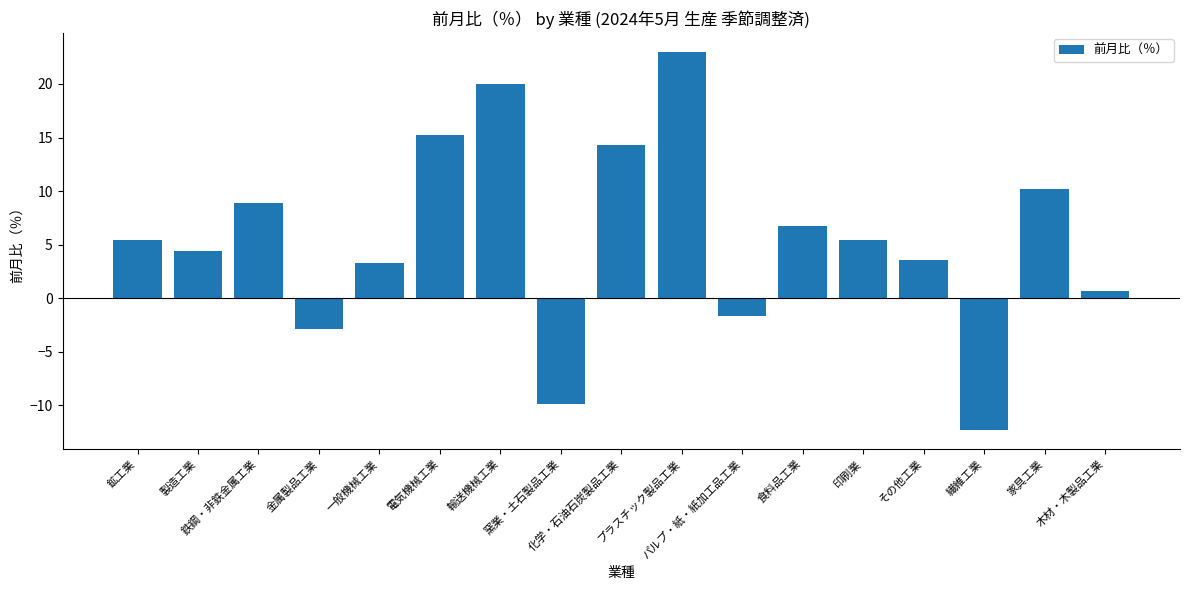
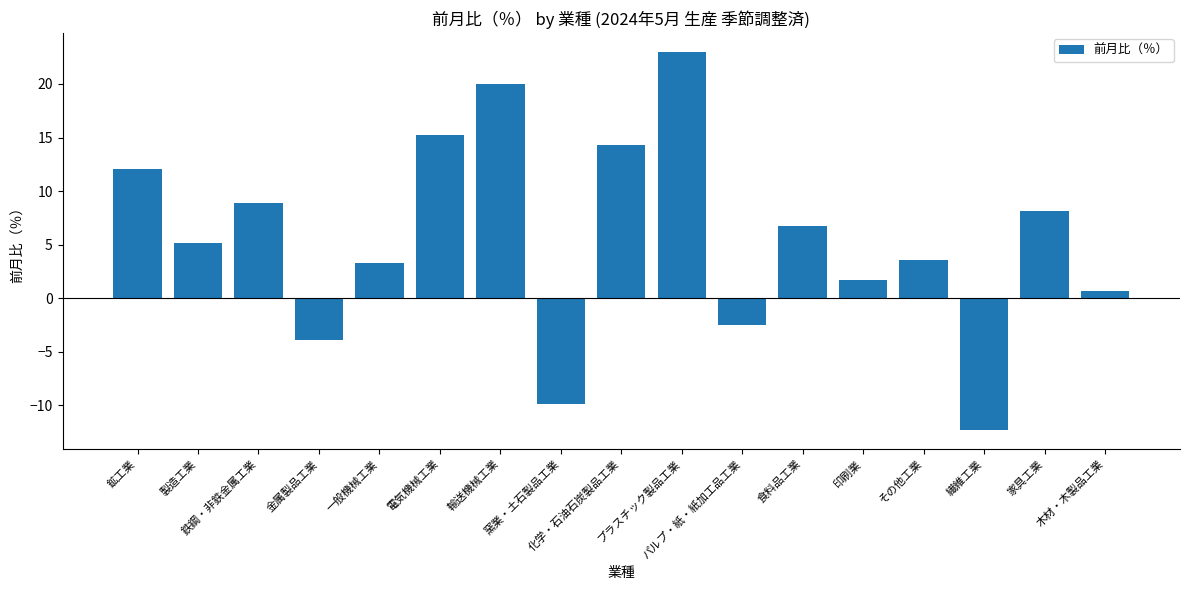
  {
-   "鉱工業": 5.4,
-   "製造工業": 4.4,
+   "鉱工業": 12.1,
+   "製造工業": 5.2,
    "鉄鋼・非鉄金属工業": 8.9,
-   "金属製品工業": -2.9,
+   "金属製品工業": -3.9,
    "一般機械工業": 3.3,
    "電気機械工業": 15.2,
    "輸送機械工業": 20.0,
    "窯業・土石製品工業": -9.9,
    "化学・石油石炭製品工業": 14.3,
    "プラスチック製品工業": 23.0,
-   "パルプ・紙・紙加工品工業": -1.7,
+   "パルプ・紙・紙加工品工業": -2.5,
    "食料品工業": 6.7,
-   "印刷業": 5.4,
+   "印刷業": 1.7,
    "その他工業": 3.6,
    "繊維工業": -12.3,
-   "家具工業": 10.2,
+   "家具工業": 8.1,
    "木材・木製品工業": 0.7
  }
